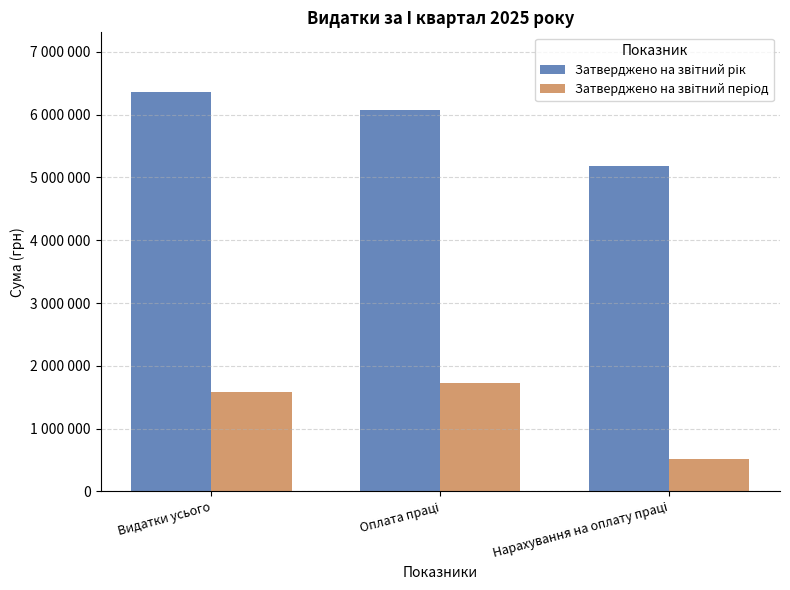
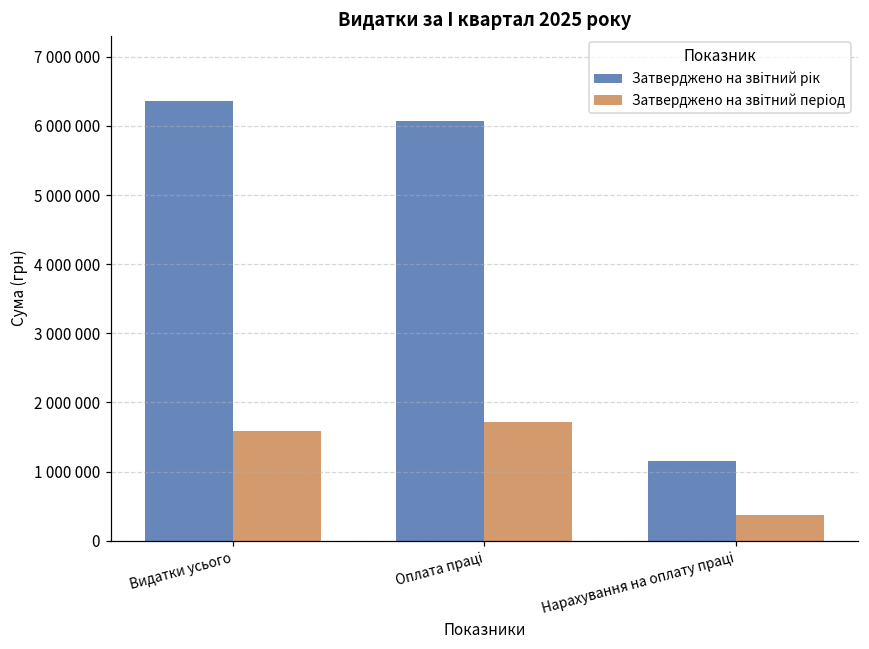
  {
    "Затверджено на звітний рік": {
      "Видатки усього": 6400000,
      "Оплата праці": 6100000,
-     "Нарахування на оплату праці": 5200000
+     "Нарахування на оплату праці": 1100000
    },
    "Затверджено на звітний період": {
      "Видатки усього": 1600000,
      "Оплата праці": 1700000,
-     "Нарахування на оплату праці": 500000
+     "Нарахування на оплату праці": 400000
    }
  }
